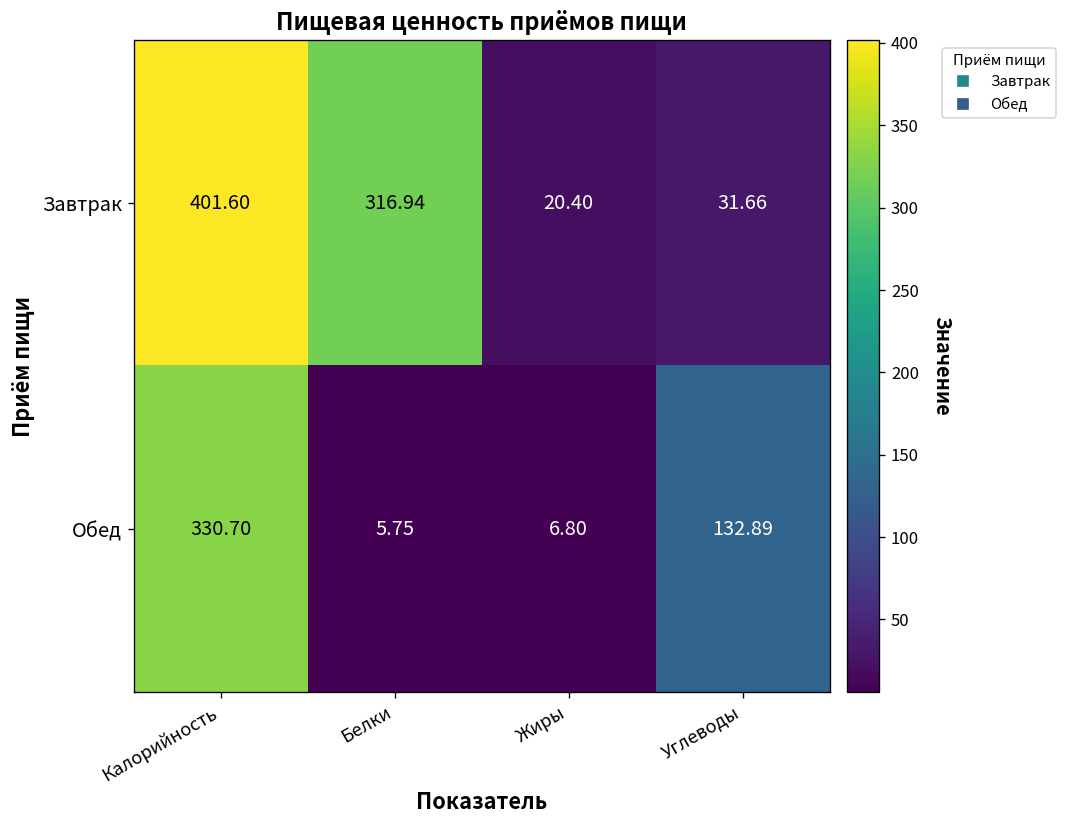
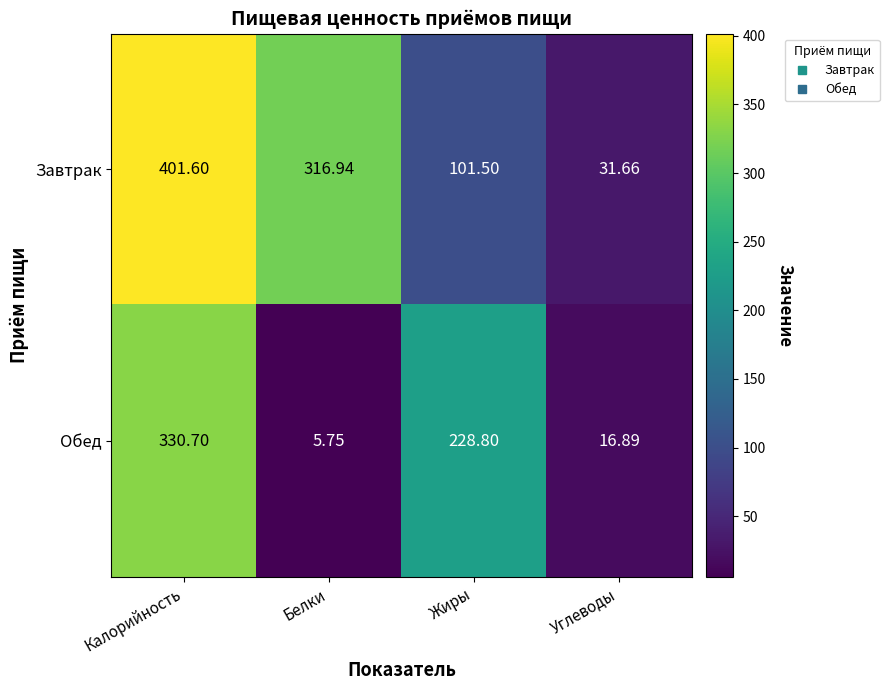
  {
    "Завтрак": {
      "Калорийность": 401.60,
      "Белки": 316.94,
-     "Жиры": 20.40,
+     "Жиры": 101.50,
      "Углеводы": 31.66
    },
    "Обед": {
      "Калорийность": 330.70,
      "Белки": 5.75,
-     "Жиры": 6.80,
-     "Углеводы": 132.89
+     "Жиры": 228.80,
+     "Углеводы": 16.89
    }
  }
